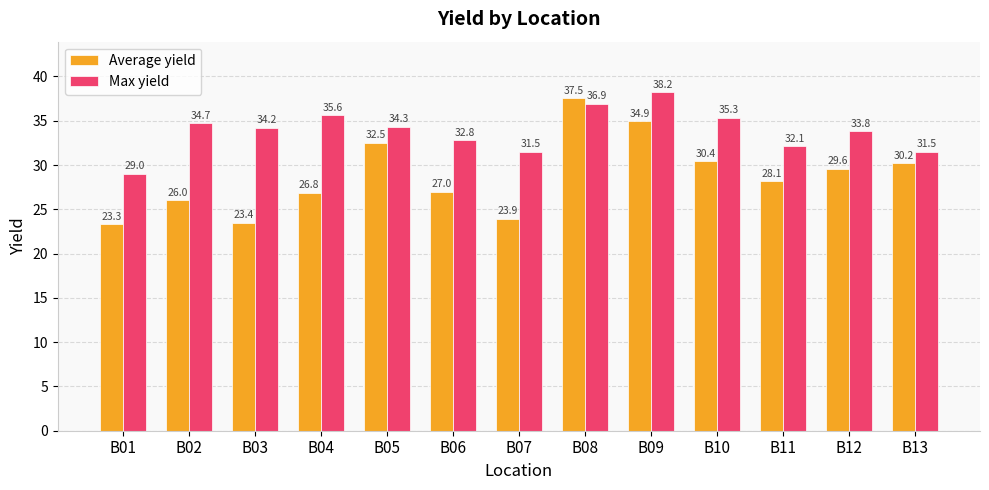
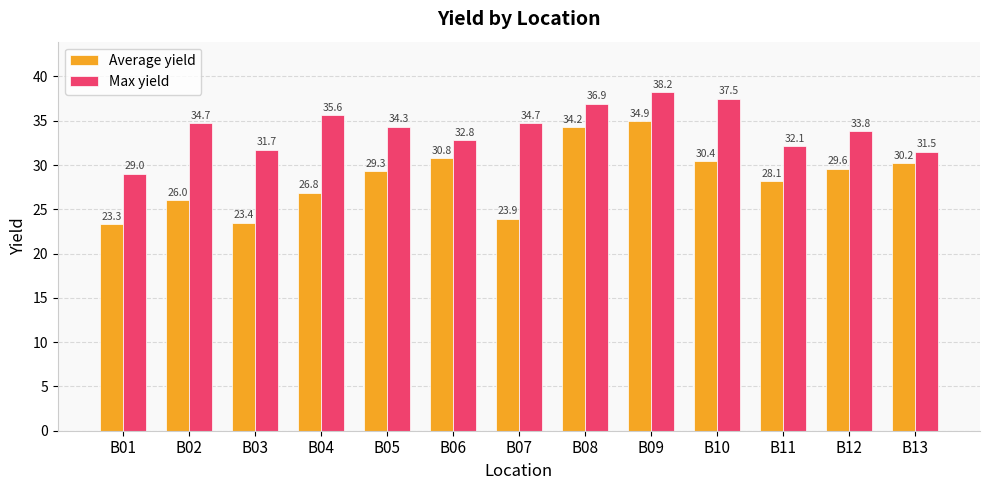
  {
    "Average yield": {
      "B01": 23.3,
      "B02": 26.0,
      "B03": 23.4,
      "B04": 26.8,
-     "B05": 32.5,
-     "B06": 27.0,
+     "B05": 29.3,
+     "B06": 30.8,
      "B07": 23.9,
-     "B08": 37.5,
+     "B08": 34.2,
      "B09": 34.9,
      "B10": 30.4,
      "B11": 28.1,
      "B12": 29.6,
      "B13": 30.2
    },
    "Max yield": {
      "B01": 29.0,
      "B02": 34.7,
-     "B03": 34.2,
+     "B03": 31.7,
      "B04": 35.6,
      "B05": 34.3,
      "B06": 32.8,
-     "B07": 31.5,
+     "B07": 34.7,
      "B08": 36.9,
      "B09": 38.2,
-     "B10": 35.3,
+     "B10": 37.5,
      "B11": 32.1,
      "B12": 33.8,
      "B13": 31.5
    }
  }
